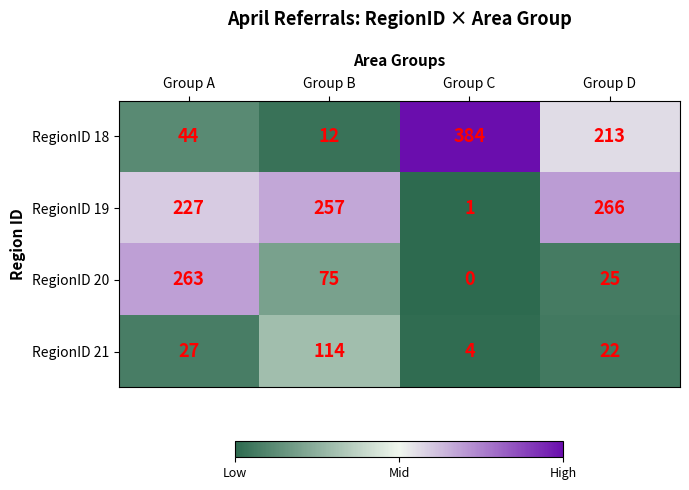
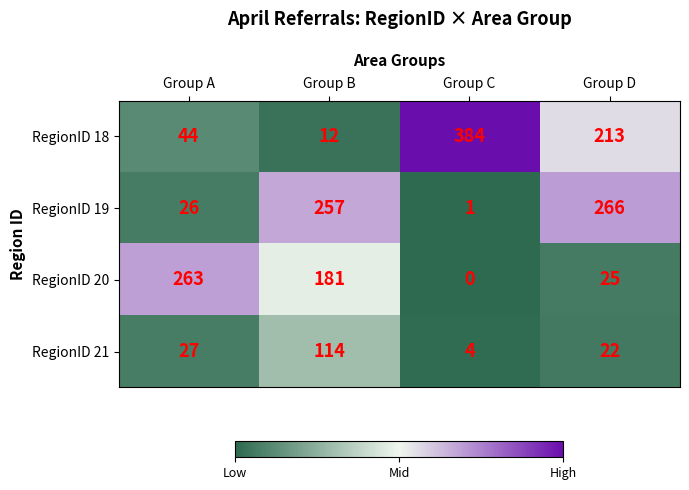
  {
    "RegionID 18": {
      "Group A": 44,
      "Group B": 12,
      "Group C": 384,
      "Group D": 213
    },
    "RegionID 19": {
-     "Group A": 227,
+     "Group A": 26,
      "Group B": 257,
      "Group C": 1,
      "Group D": 266
    },
    "RegionID 20": {
      "Group A": 263,
-     "Group B": 75,
+     "Group B": 181,
      "Group C": 0,
      "Group D": 25
    },
    "RegionID 21": {
      "Group A": 27,
      "Group B": 114,
      "Group C": 4,
      "Group D": 22
    }
  }
